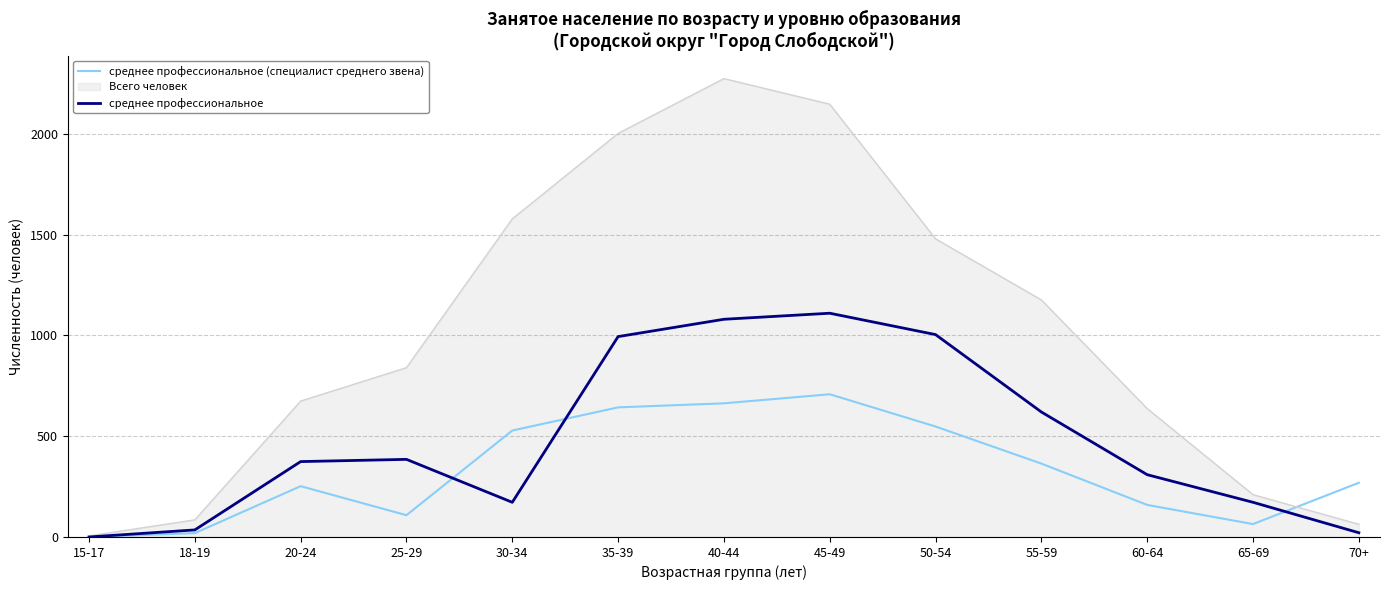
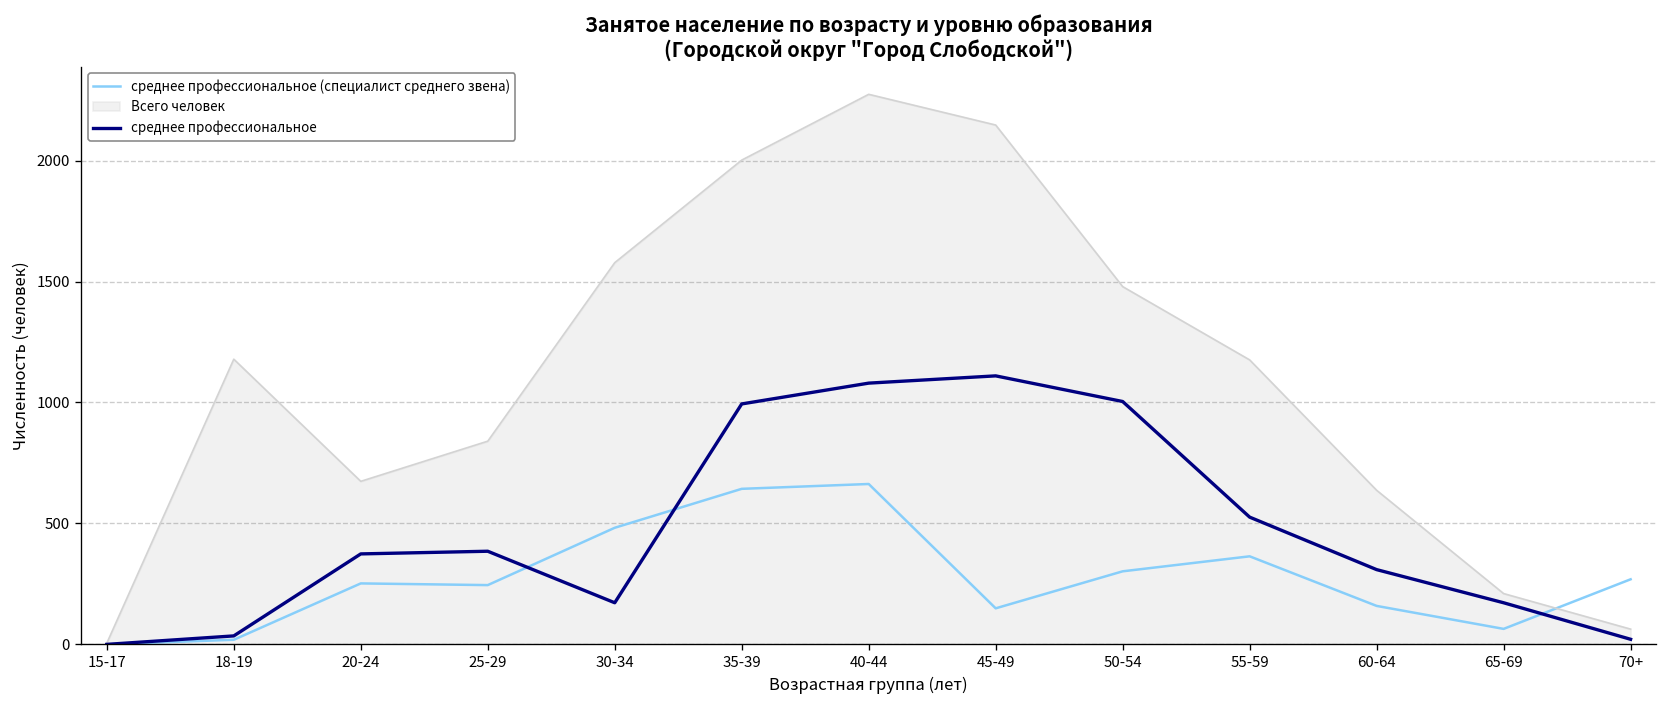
  {
    "Всего человек": {
-     "18-19": 90,
+     "18-19": 1180,
      "20-24": 670,
      "25-29": 840,
      "30-34": 1580,
      "35-39": 2000,
      "40-44": 2270,
      "45-49": 2150,
      "50-54": 1480,
      "55-59": 1180,
      "60-64": 640,
      "65-69": 210,
      "70+": 60
    },
    "среднее профессиональное (специалист среднего звена)": {
      "18-19": 20,
      "20-24": 250,
-     "25-29": 110,
-     "30-34": 530,
+     "25-29": 250,
+     "30-34": 480,
      "35-39": 640,
      "40-44": 660,
-     "45-49": 710,
-     "50-54": 550,
+     "45-49": 150,
+     "50-54": 300,
      "55-59": 360,
      "60-64": 160,
      "65-69": 60,
      "70+": 270
    },
    "среднее профессиональное": {
      "18-19": 40,
      "20-24": 370,
      "25-29": 390,
      "30-34": 170,
      "35-39": 990,
      "40-44": 1080,
      "45-49": 1110,
      "50-54": 1000,
-     "55-59": 620,
+     "55-59": 530,
      "60-64": 310,
      "65-69": 170,
      "70+": 20
    }
  }
